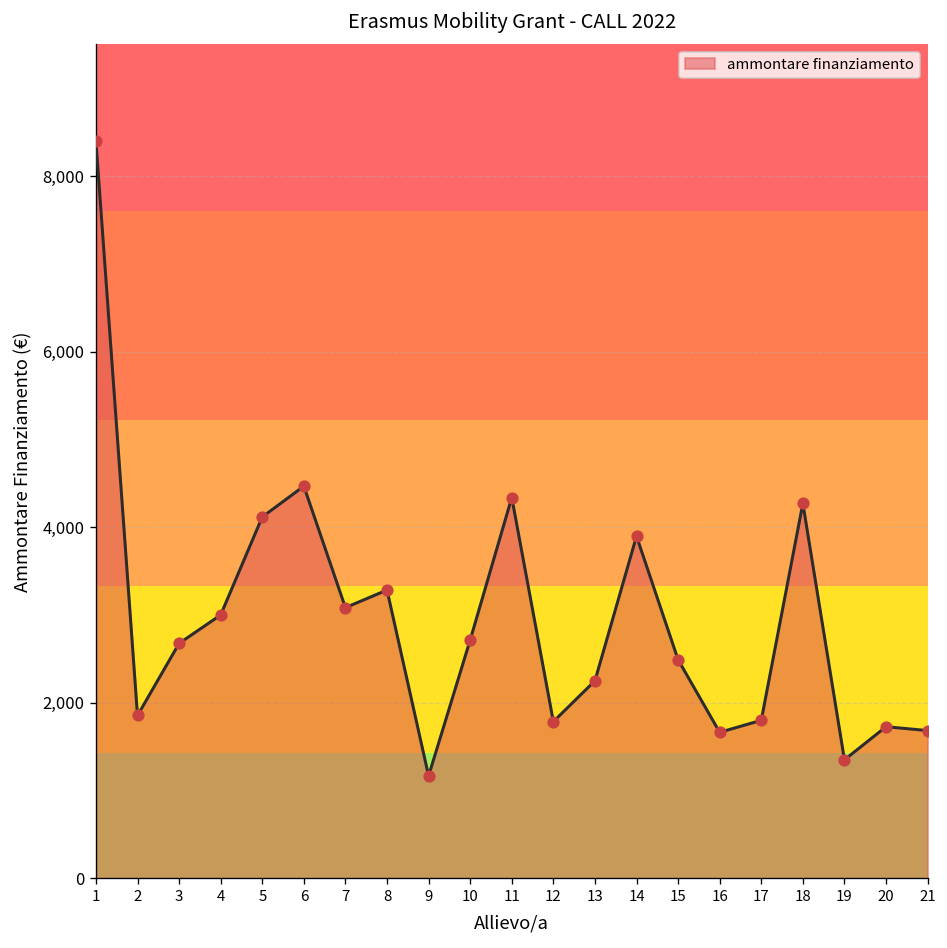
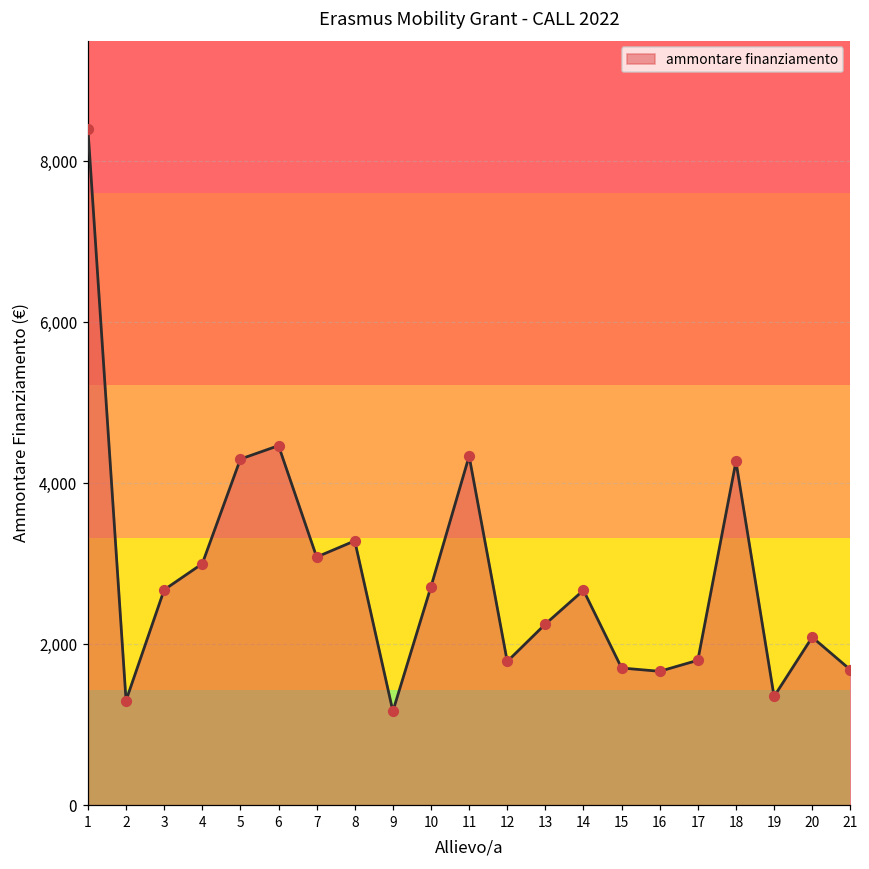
  {
    "1": "8,400",
-   "2": "1,900",
+   "2": "1,300",
    "3": "2,700",
    "4": "3,000",
-   "5": "4,100",
+   "5": "4,300",
    "6": "4,500",
    "7": "3,100",
    "8": "3,300",
    "9": "1,200",
    "10": "2,700",
    "11": "4,300",
    "12": "1,800",
    "13": "2,300",
-   "14": "3,900",
-   "15": "2,500",
+   "14": "2,700",
+   "15": "1,700",
    "16": "1,700",
    "17": "1,800",
    "18": "4,300",
    "19": "1,400",
-   "20": "1,700",
+   "20": "2,100",
    "21": "1,700"
  }
